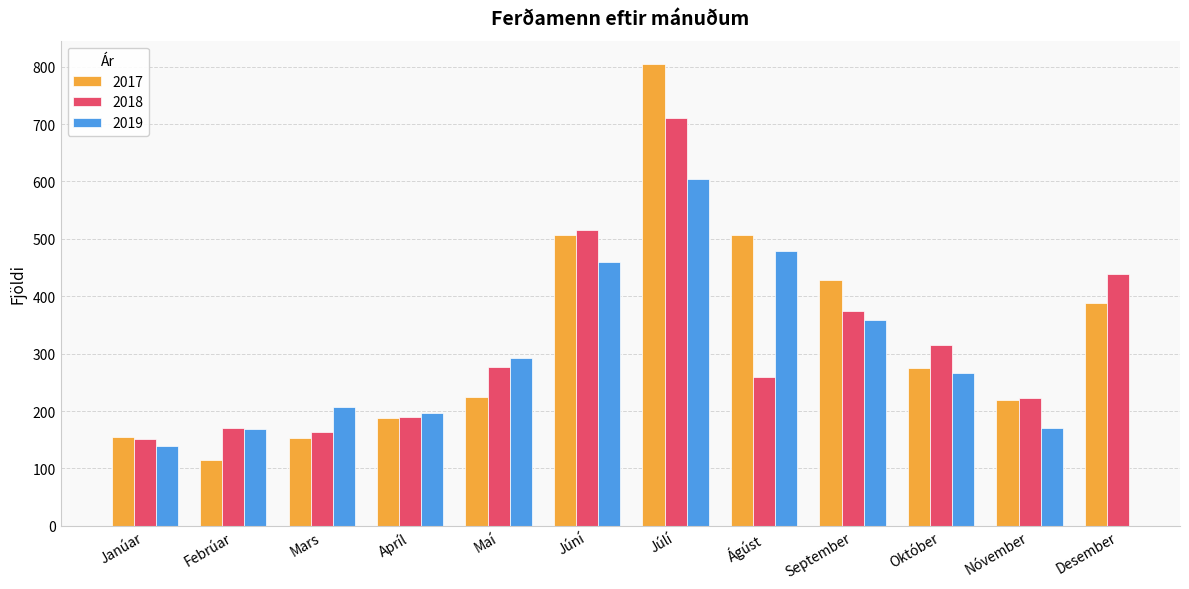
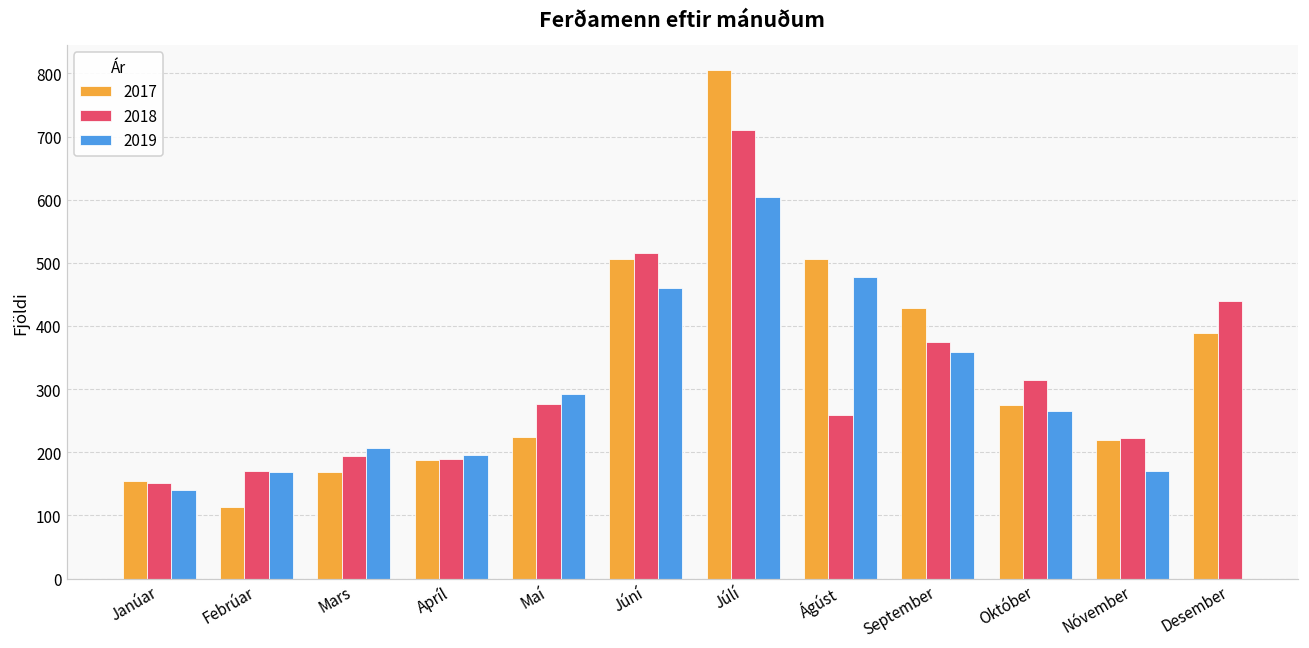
  {
    "2017": {
      "Janúar": 160,
      "Febrúar": 110,
-     "Mars": 150,
+     "Mars": 170,
      "Apríl": 190,
      "Maí": 220,
      "Júní": 510,
      "Júlí": 810,
      "Ágúst": 510,
      "September": 430,
      "Október": 280,
      "Nóvember": 220,
      "Desember": 390
    },
    "2018": {
      "Janúar": 150,
      "Febrúar": 170,
-     "Mars": 160,
+     "Mars": 190,
      "Apríl": 190,
      "Maí": 280,
      "Júní": 520,
      "Júlí": 710,
      "Ágúst": 260,
      "September": 370,
      "Október": 320,
      "Nóvember": 220,
      "Desember": 440
    }
  }
